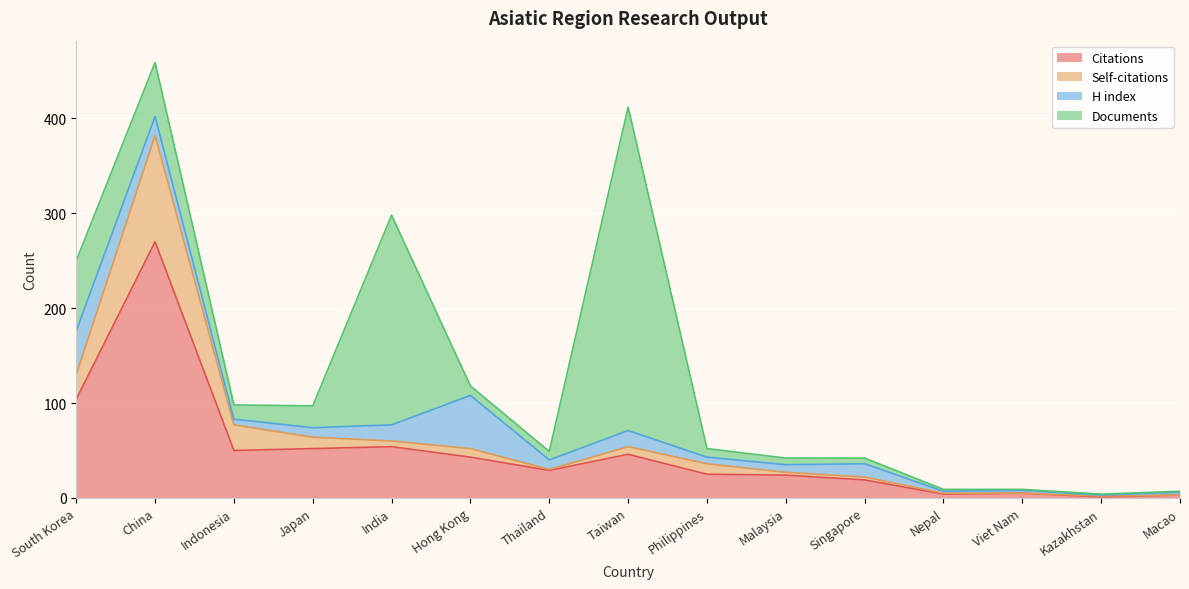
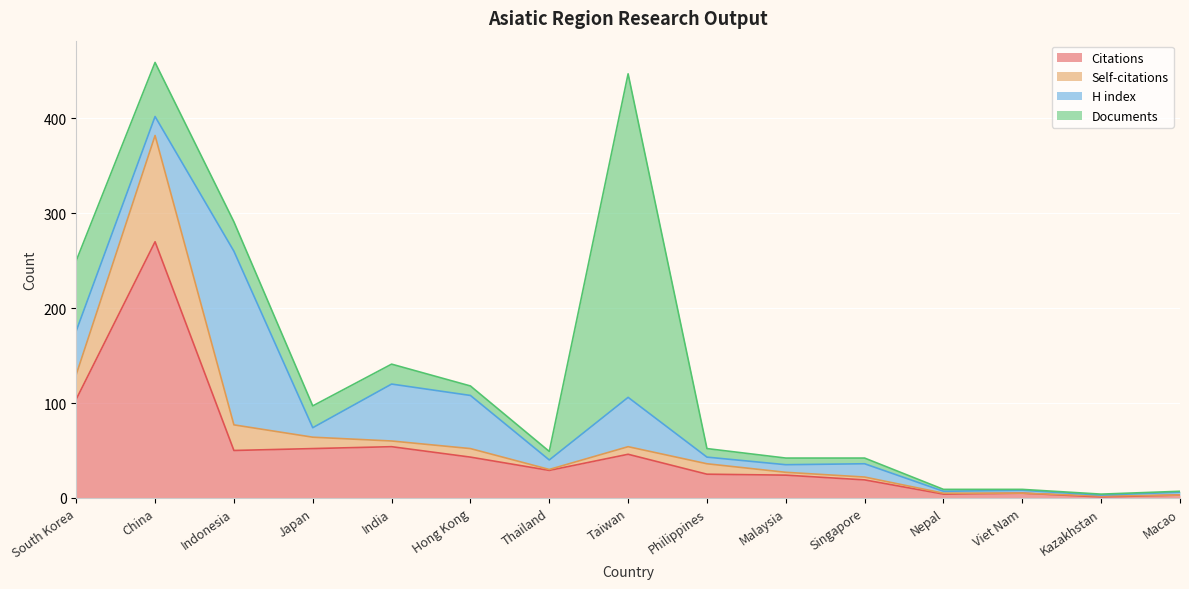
  {
    "H index": {
      "South Korea": 50,
      "China": 20,
-     "Indonesia": 10,
+     "Indonesia": 180,
      "Japan": 10,
-     "India": 20,
+     "India": 60,
      "Hong Kong": 60,
      "Thailand": 10,
-     "Taiwan": 20,
+     "Taiwan": 50,
      "Philippines": 10,
      "Malaysia": 10,
      "Singapore": 10
    },
    "Documents": {
      "South Korea": 70,
      "China": 60,
-     "Indonesia": 20,
+     "Indonesia": 30,
      "Japan": 20,
-     "India": 220,
+     "India": 20,
      "Hong Kong": 10,
      "Thailand": 10,
      "Taiwan": 340,
      "Philippines": 10,
      "Malaysia": 10,
      "Singapore": 10
    }
  }
